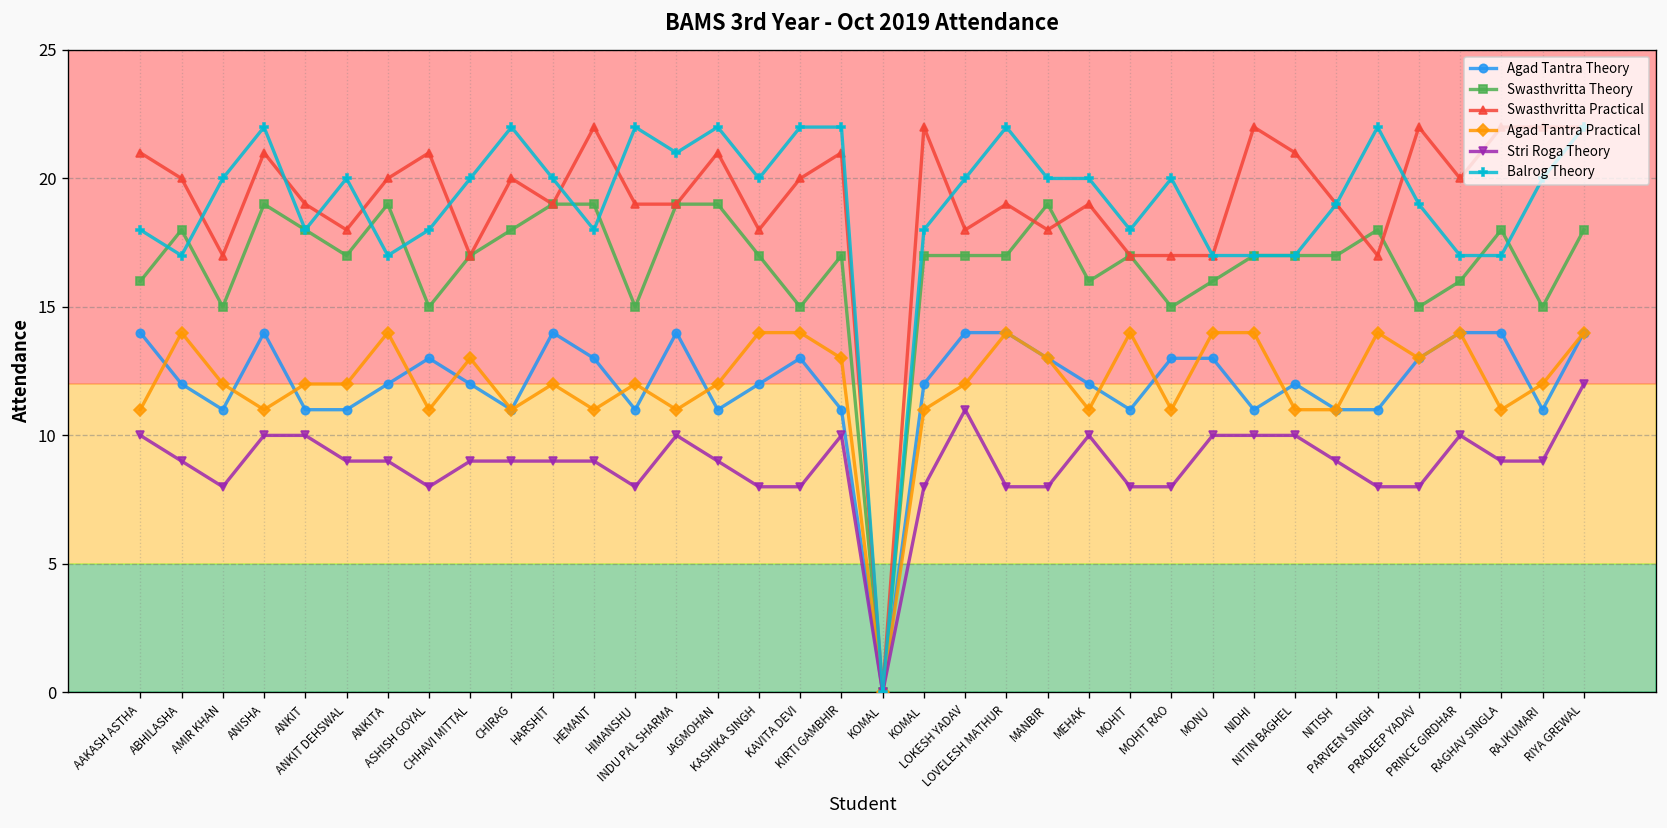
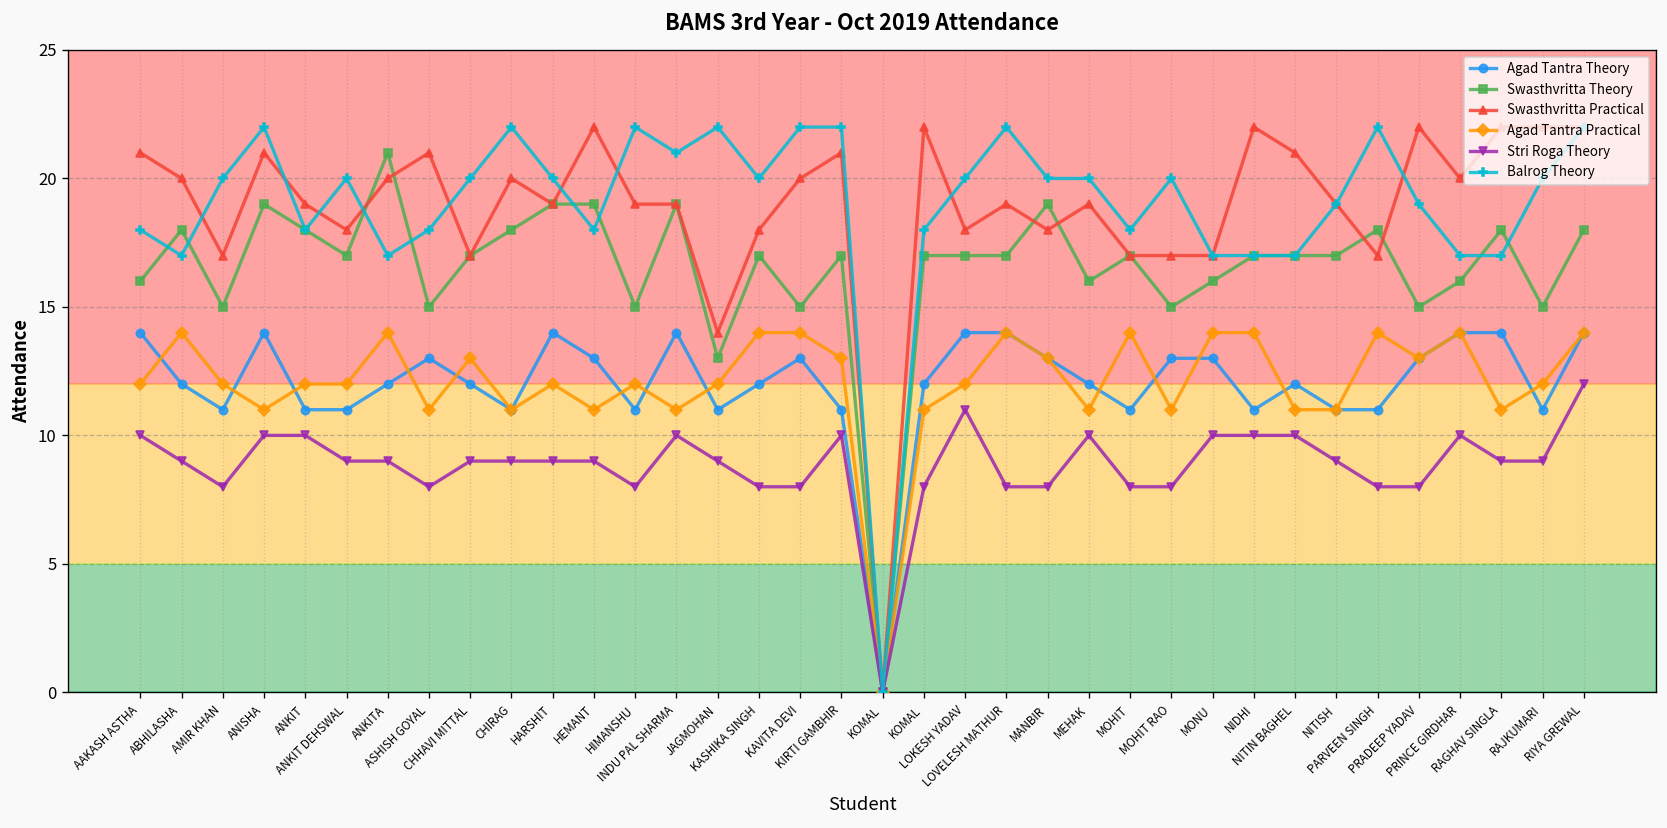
  {
    "Swasthvritta Theory": {
      "AAKASH ASTHA": 16,
      "ABHILASHA": 18,
      "AMIR KHAN": 15,
      "ANISHA": 19,
      "ANKIT DEHSWAL": 17,
-     "ANKITA": 19,
+     "ANKITA": 21,
      "ASHISH GOYAL": 15,
      "CHIRAG": 18,
      "HEMANT": 19,
      "HIMANSHU": 15,
-     "JAGMOHAN": 19,
+     "JAGMOHAN": 13,
      "KASHIKA SINGH": 17,
      "KAVITA DEVI": 15,
      "KIRTI GAMBHIR": 17,
      "LOKESH YADAV": 17,
      "LOVELESH MATHUR": 17,
      "MANBIR": 19,
      "MEHAK": 16,
      "MOHIT RAO": 15,
      "MONU": 16,
      "NITISH": 17,
      "PARVEEN SINGH": 18,
      "PRADEEP YADAV": 15,
      "PRINCE GIRDHAR": 16,
      "RAGHAV SINGLA": 18,
      "RAJKUMARI": 15,
      "RIYA GREWAL": 18
    },
    "Swasthvritta Practical": {
      "AAKASH ASTHA": 21,
      "ABHILASHA": 20,
      "AMIR KHAN": 17,
      "ANISHA": 21,
      "ANKIT": 19,
      "ANKIT DEHSWAL": 18,
      "ANKITA": 20,
      "ASHISH GOYAL": 21,
      "CHIRAG": 20,
      "HEMANT": 22,
      "HIMANSHU": 19,
-     "JAGMOHAN": 21,
+     "JAGMOHAN": 14,
      "KASHIKA SINGH": 18,
      "KAVITA DEVI": 20,
      "KIRTI GAMBHIR": 21,
      "LOKESH YADAV": 18,
      "LOVELESH MATHUR": 19,
      "MANBIR": 18,
      "MEHAK": 19,
      "MOHIT RAO": 17,
      "NIDHI": 22,
      "NITIN BAGHEL": 21,
      "PARVEEN SINGH": 17,
      "PRADEEP YADAV": 22,
      "PRINCE GIRDHAR": 20
    },
    "Agad Tantra Practical": {
-     "AAKASH ASTHA": 11,
+     "AAKASH ASTHA": 12,
      "ABHILASHA": 14,
      "AMIR KHAN": 12,
      "ANISHA": 11,
      "ANKIT": 12,
      "ANKIT DEHSWAL": 12,
      "ANKITA": 14,
      "ASHISH GOYAL": 11,
      "CHHAVI MITTAL": 13,
      "HARSHIT": 12,
      "HEMANT": 11,
      "HIMANSHU": 12,
      "INDU PAL SHARMA": 11,
      "JAGMOHAN": 12,
      "KASHIKA SINGH": 14,
      "KAVITA DEVI": 14,
      "KIRTI GAMBHIR": 13,
      "LOKESH YADAV": 12,
      "MEHAK": 11,
      "MOHIT": 14,
      "MOHIT RAO": 11,
      "MONU": 14,
      "NIDHI": 14,
      "NITIN BAGHEL": 11,
      "PARVEEN SINGH": 14,
      "RAGHAV SINGLA": 11,
      "RAJKUMARI": 12
    },
    "Stri Roga Theory": {
      "AAKASH ASTHA": 10,
      "ABHILASHA": 9,
      "AMIR KHAN": 8,
      "ANISHA": 10,
      "ANKIT": 10,
      "ANKIT DEHSWAL": 9,
      "ANKITA": 9,
      "ASHISH GOYAL": 8,
      "CHHAVI MITTAL": 9,
      "CHIRAG": 9,
      "HARSHIT": 9,
      "HEMANT": 9,
      "HIMANSHU": 8,
      "INDU PAL SHARMA": 10,
      "JAGMOHAN": 9,
      "KASHIKA SINGH": 8,
      "KAVITA DEVI": 8,
      "KIRTI GAMBHIR": 10,
      "LOKESH YADAV": 11,
      "LOVELESH MATHUR": 8,
      "MANBIR": 8,
      "MEHAK": 10,
      "MOHIT": 8,
      "MOHIT RAO": 8,
      "MONU": 10,
      "NIDHI": 10,
      "NITIN BAGHEL": 10,
      "NITISH": 9,
      "PARVEEN SINGH": 8,
      "PRADEEP YADAV": 8,
      "PRINCE GIRDHAR": 10,
      "RAGHAV SINGLA": 9,
      "RAJKUMARI": 9,
      "RIYA GREWAL": 12
    }
  }
